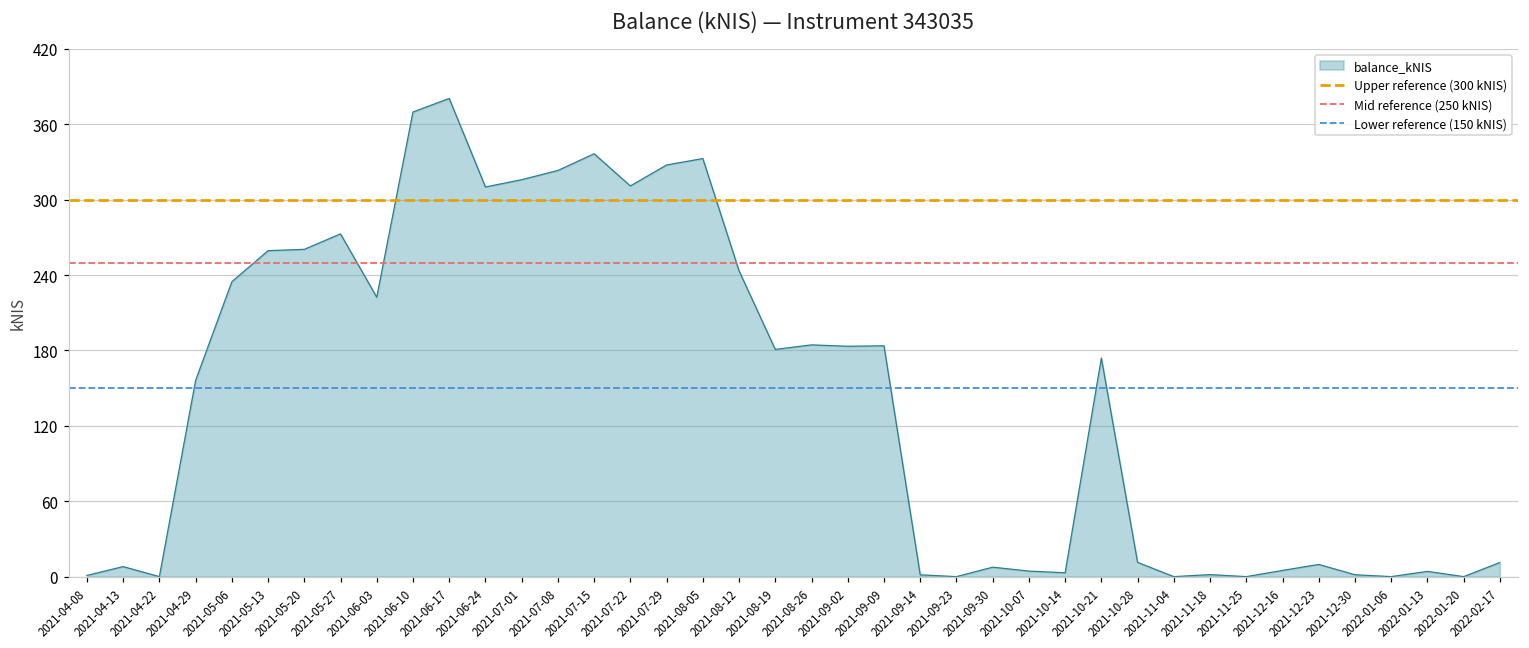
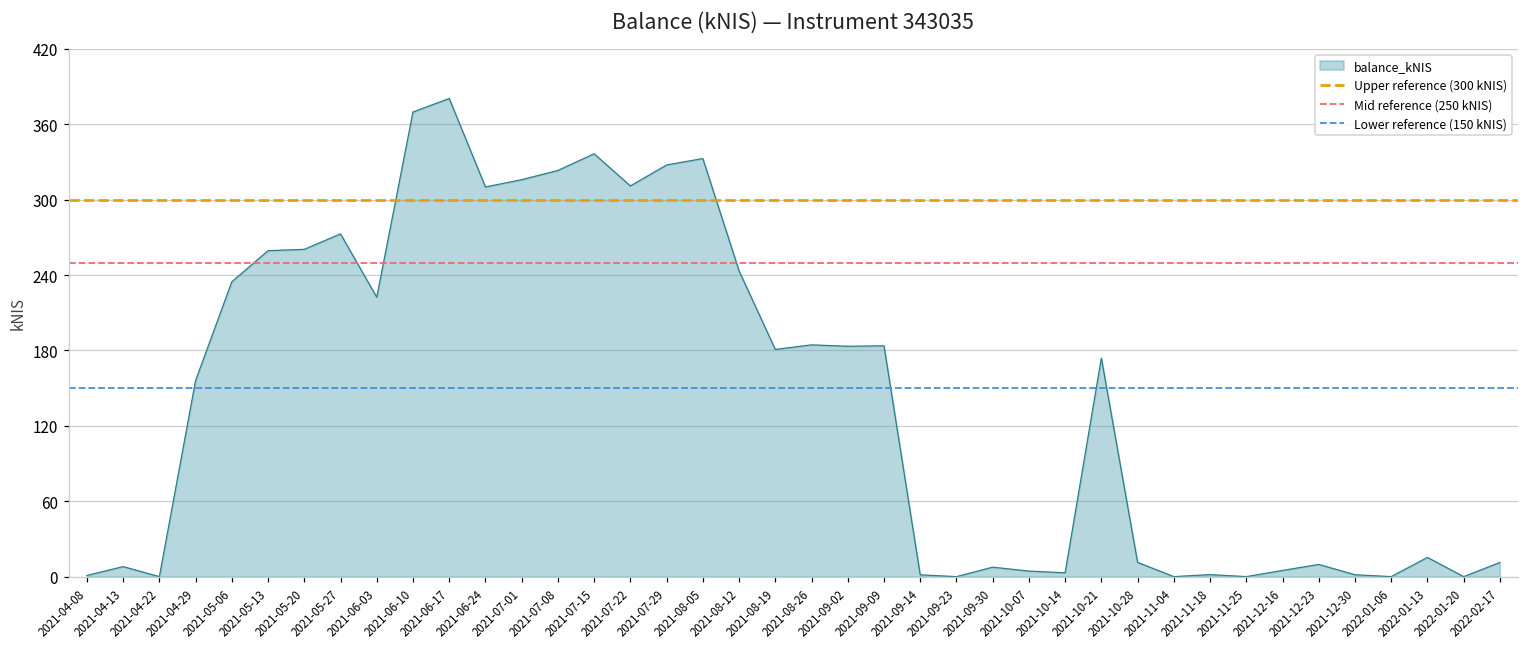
  {
    "2021-04-08": 1,
    "2021-04-13": 8,
    "2021-04-22": 0,
    "2021-04-29": 156,
    "2021-05-06": 235,
    "2021-05-13": 259,
    "2021-05-20": 261,
    "2021-05-27": 273,
    "2021-06-03": 222,
    "2021-06-10": 370,
    "2021-06-17": 381,
    "2021-06-24": 310,
    "2021-07-01": 316,
    "2021-07-08": 323,
    "2021-07-15": 337,
    "2021-07-22": 311,
    "2021-07-29": 328,
    "2021-08-05": 333,
    "2021-08-12": 243,
    "2021-08-19": 181,
    "2021-08-26": 184,
    "2021-09-02": 183,
    "2021-09-09": 184,
    "2021-09-14": 1,
    "2021-09-23": 0,
    "2021-09-30": 8,
    "2021-10-07": 4,
    "2021-10-14": 3,
    "2021-10-21": 174,
    "2021-10-28": 11,
    "2021-11-04": 0,
    "2021-11-18": 2,
    "2021-11-25": 0,
    "2021-12-16": 5,
    "2021-12-23": 10,
    "2021-12-30": 2,
    "2022-01-06": 0,
-   "2022-01-13": 4,
+   "2022-01-13": 15,
    "2022-01-20": 0,
    "2022-02-17": 11
  }
